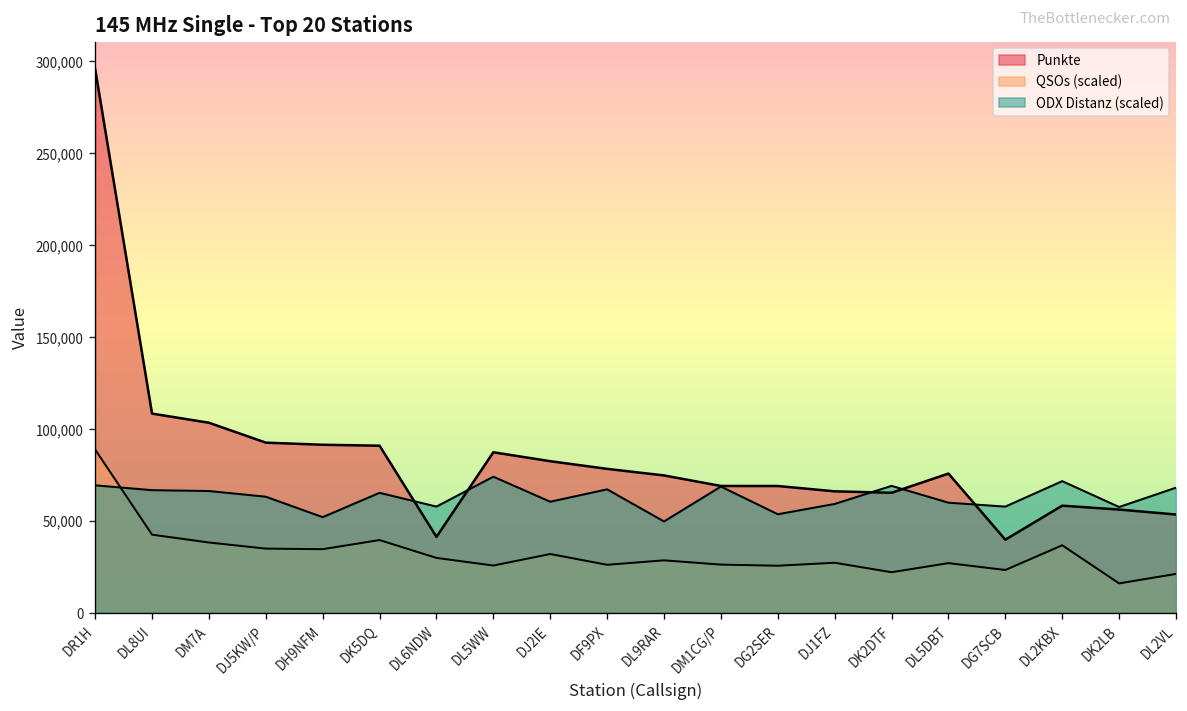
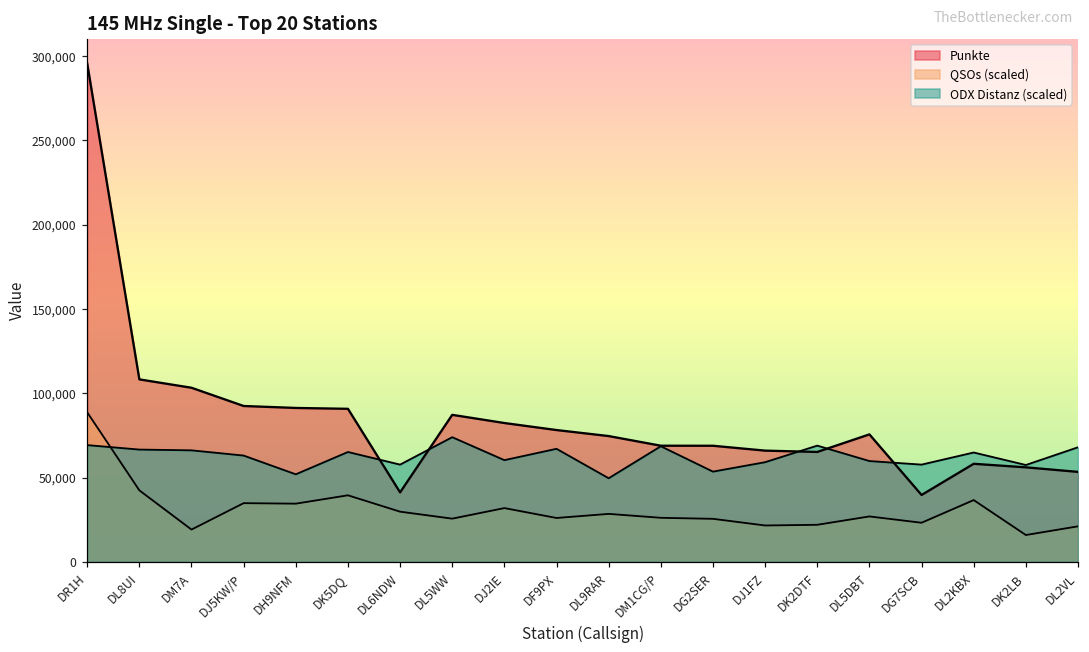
  {
    "Punkte": {
      "DR1H": "296,000",
      "DL8UI": "108,000",
      "DM7A": "103,000",
      "DJ5KW/P": "92,000",
      "DH9NFM": "91,000",
      "DK5DQ": "91,000",
      "DL6NDW": "41,000",
      "DL5WW": "87,000",
      "DJ2IE": "82,000",
      "DF9PX": "78,000",
      "DL9RAR": "75,000",
      "DG2SER": "69,000",
      "DJ1FZ": "66,000",
      "DK2DTF": "65,000",
      "DL5DBT": "76,000",
      "DG7SCB": "40,000",
      "DL2KBX": "58,000",
      "DL2VL": "53,000"
    },
    "QSOs (scaled)": {
      "DR1H": "89,000",
      "DL8UI": "42,000",
-     "DM7A": "38,000",
+     "DM7A": "19,000",
      "DJ5KW/P": "35,000",
      "DH9NFM": "34,000",
      "DK5DQ": "39,000",
      "DL6NDW": "30,000",
      "DL5WW": "26,000",
      "DJ2IE": "32,000",
      "DF9PX": "26,000",
      "DL9RAR": "28,000",
      "DM1CG/P": "26,000",
      "DG2SER": "25,000",
-     "DJ1FZ": "27,000",
+     "DJ1FZ": "22,000",
      "DK2DTF": "22,000",
      "DL5DBT": "27,000",
      "DG7SCB": "23,000",
      "DL2KBX": "37,000",
      "DK2LB": "16,000",
      "DL2VL": "21,000"
    },
    "ODX Distanz (scaled)": {
      "DR1H": "69,000",
      "DL8UI": "67,000",
      "DM7A": "66,000",
      "DJ5KW/P": "63,000",
      "DH9NFM": "52,000",
      "DK5DQ": "65,000",
      "DL6NDW": "58,000",
      "DL5WW": "74,000",
      "DJ2IE": "60,000",
      "DF9PX": "67,000",
      "DL9RAR": "50,000",
      "DG2SER": "53,000",
      "DJ1FZ": "59,000",
      "DK2DTF": "69,000",
      "DL5DBT": "60,000",
      "DG7SCB": "58,000",
-     "DL2KBX": "71,000",
+     "DL2KBX": "65,000",
      "DL2VL": "68,000"
    }
  }
